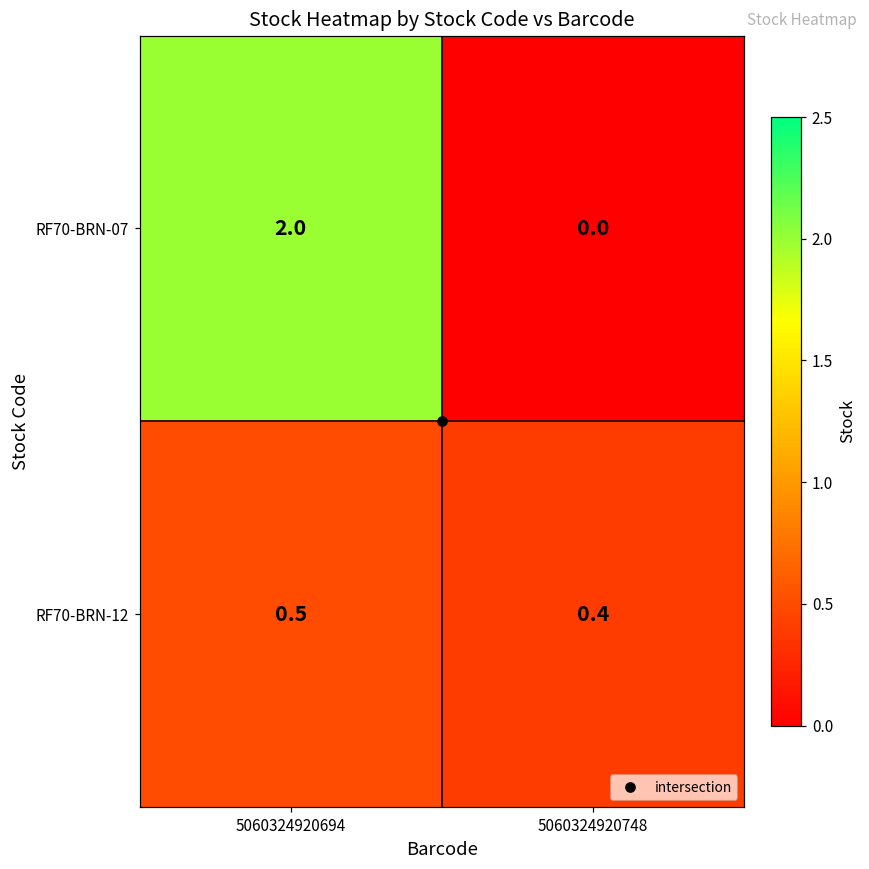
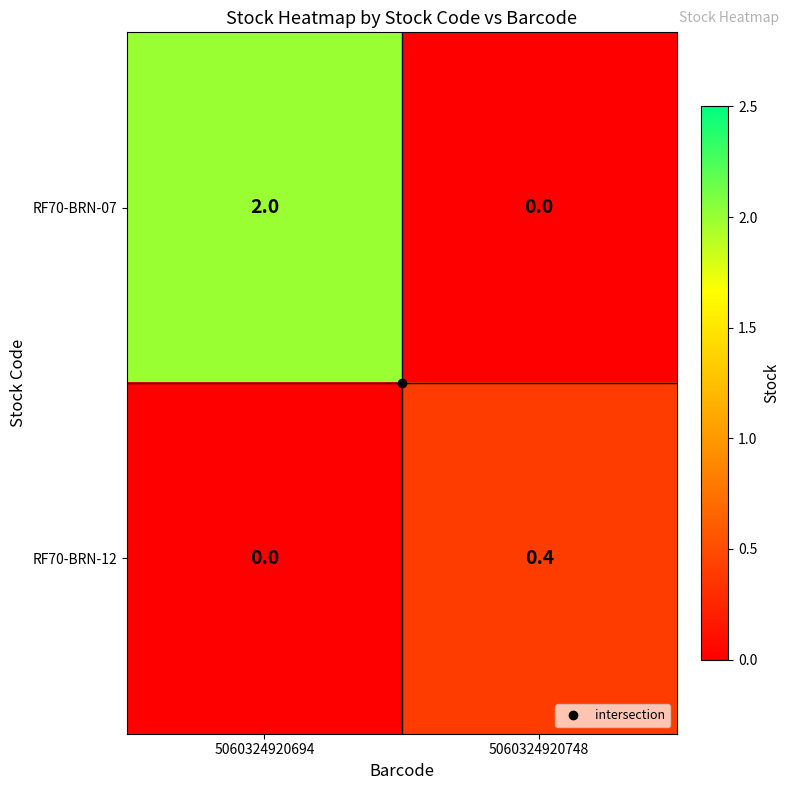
  {
    "RF70-BRN-07": {
      "5060324920694": 2.0,
      "5060324920748": 0.0
    },
    "RF70-BRN-12": {
-     "5060324920694": 0.5,
+     "5060324920694": 0.0,
      "5060324920748": 0.4
    }
  }
